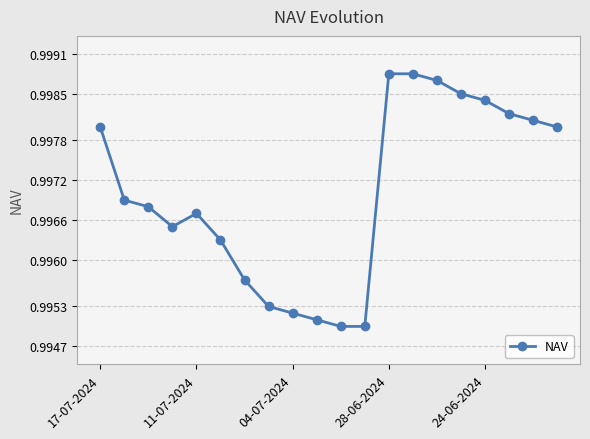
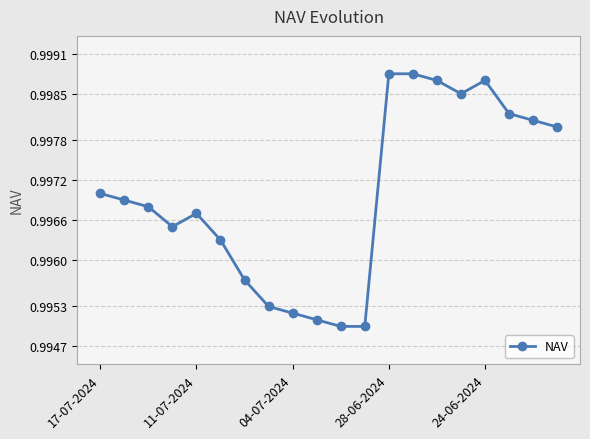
  {
-   "17-07-2024": 0.998,
+   "17-07-2024": 0.997,
    "11-07-2024": 0.9967,
    "04-07-2024": 0.9952,
    "28-06-2024": 0.9988,
-   "24-06-2024": 0.9984
+   "24-06-2024": 0.9987
  }
